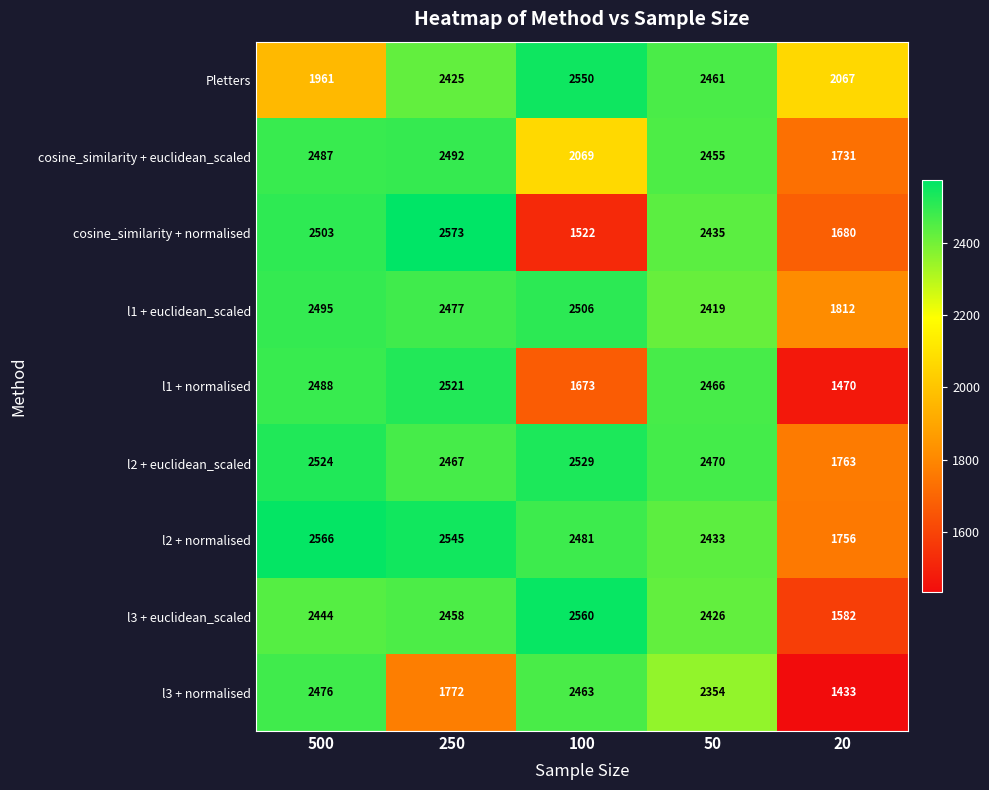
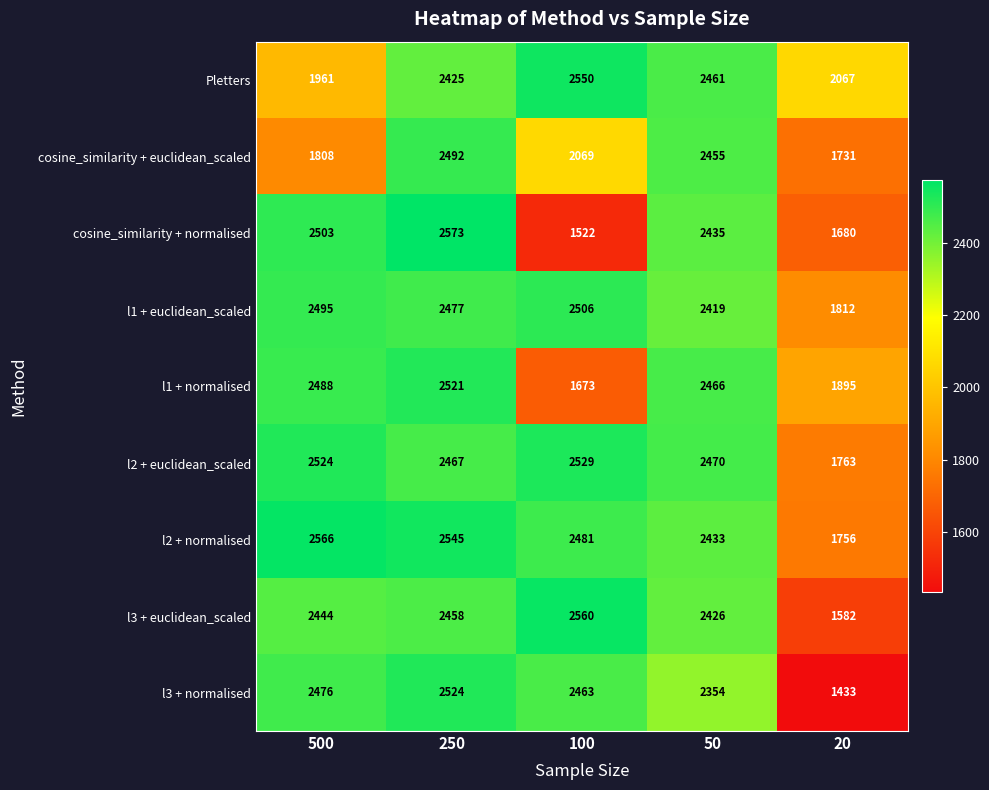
  {
    "Pletters": {
      "500": 1961,
      "250": 2425,
      "100": 2550,
      "50": 2461,
      "20": 2067
    },
    "cosine_similarity + euclidean_scaled": {
-     "500": 2487,
+     "500": 1808,
      "250": 2492,
      "100": 2069,
      "50": 2455,
      "20": 1731
    },
    "cosine_similarity + normalised": {
      "500": 2503,
      "250": 2573,
      "100": 1522,
      "50": 2435,
      "20": 1680
    },
    "l1 + euclidean_scaled": {
      "500": 2495,
      "250": 2477,
      "100": 2506,
      "50": 2419,
      "20": 1812
    },
    "l1 + normalised": {
      "500": 2488,
      "250": 2521,
      "100": 1673,
      "50": 2466,
-     "20": 1470
+     "20": 1895
    },
    "l2 + euclidean_scaled": {
      "500": 2524,
      "250": 2467,
      "100": 2529,
      "50": 2470,
      "20": 1763
    },
    "l2 + normalised": {
      "500": 2566,
      "250": 2545,
      "100": 2481,
      "50": 2433,
      "20": 1756
    },
    "l3 + euclidean_scaled": {
      "500": 2444,
      "250": 2458,
      "100": 2560,
      "50": 2426,
      "20": 1582
    },
    "l3 + normalised": {
      "500": 2476,
-     "250": 1772,
+     "250": 2524,
      "100": 2463,
      "50": 2354,
      "20": 1433
    }
  }
